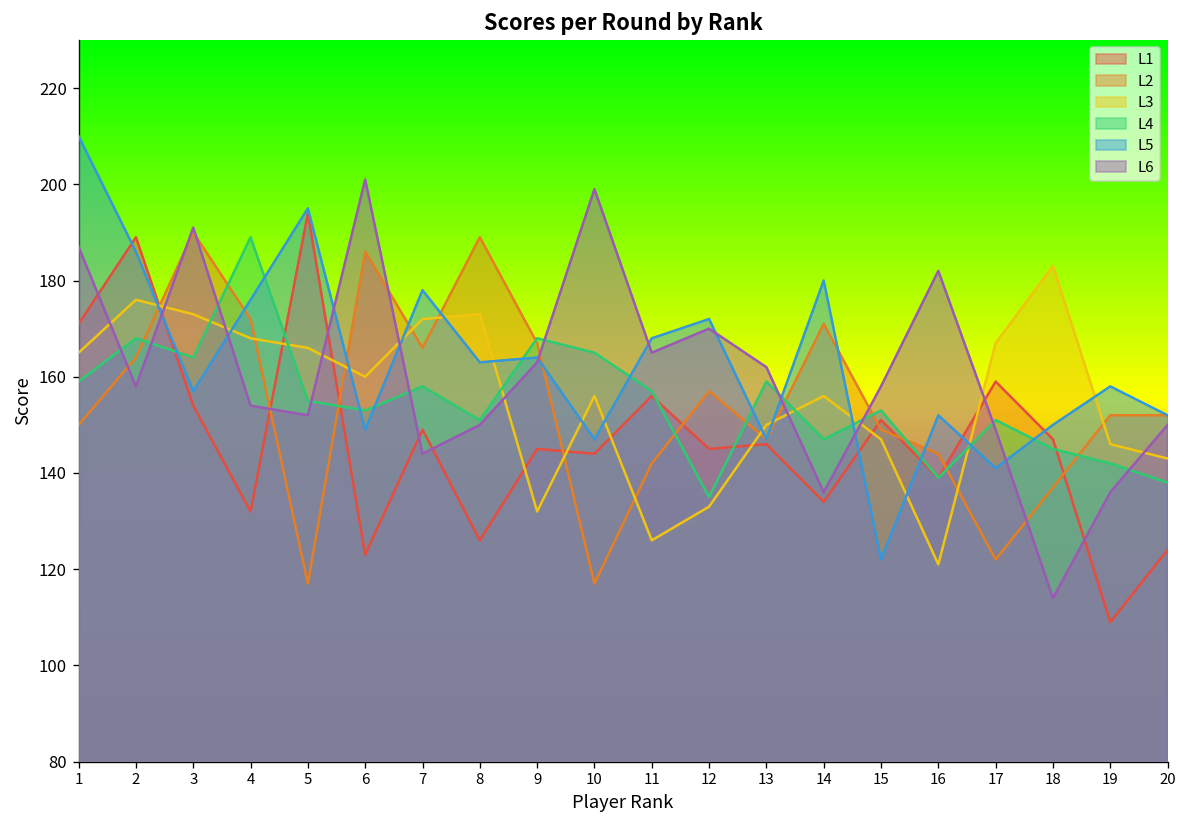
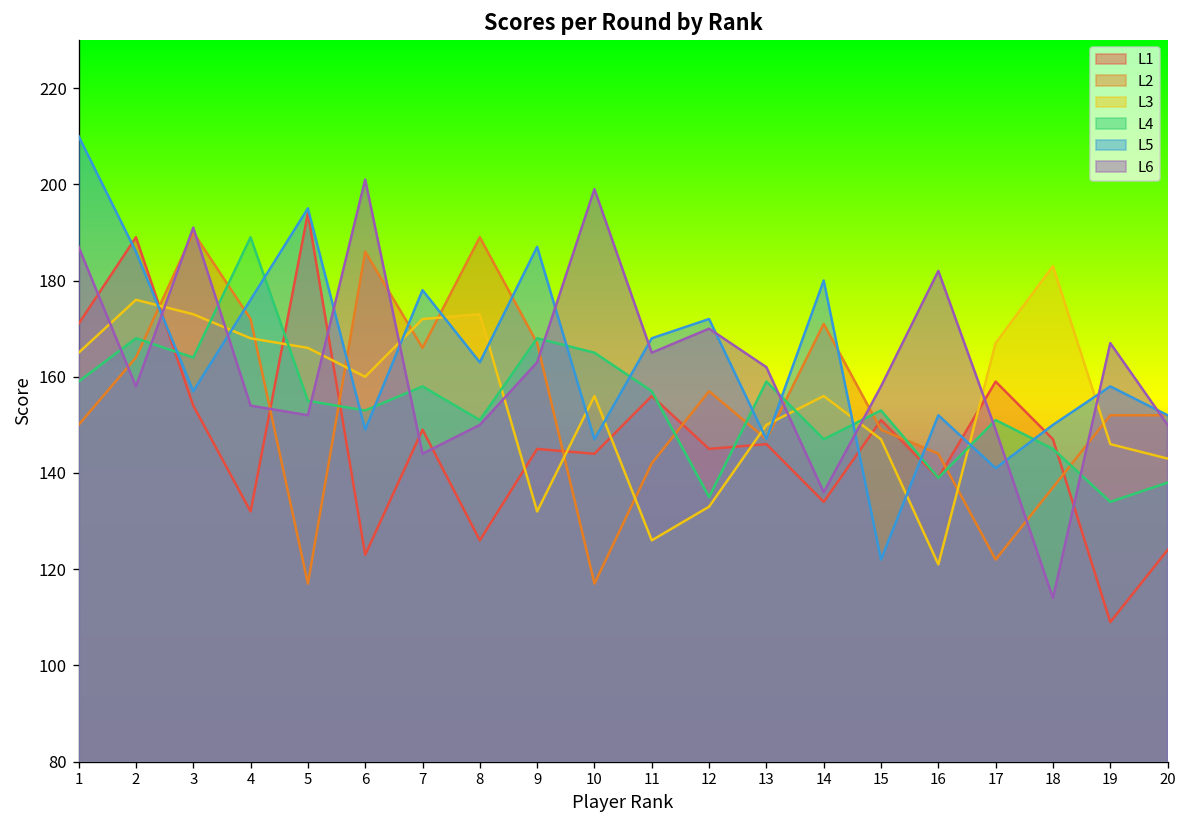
  {
    "L4": {
      "1": 159,
      "2": 168,
      "3": 164,
      "4": 189,
      "5": 155,
      "6": 153,
      "7": 158,
      "8": 151,
      "9": 168,
      "10": 165,
      "11": 157,
      "12": 135,
      "13": 159,
      "14": 147,
      "15": 153,
      "17": 151,
      "18": 145,
-     "19": 142,
+     "19": 134,
      "20": 138
    },
    "L5": {
      "1": 210,
      "2": 186,
      "3": 157,
      "4": 176,
      "5": 195,
      "6": 149,
      "7": 178,
      "8": 163,
-     "9": 164,
+     "9": 187,
      "10": 147,
      "11": 168,
      "12": 172,
      "14": 180,
      "15": 122,
      "16": 152,
      "17": 141,
      "18": 150,
      "19": 158
    },
    "L6": {
      "1": 187,
      "2": 158,
      "3": 191,
      "4": 154,
      "5": 152,
      "6": 201,
      "7": 144,
      "8": 150,
      "9": 163,
      "10": 199,
      "11": 165,
      "12": 170,
      "13": 162,
      "14": 136,
      "15": 158,
      "16": 182,
      "17": 149,
      "18": 114,
-     "19": 136,
+     "19": 167,
      "20": 150
    }
  }
